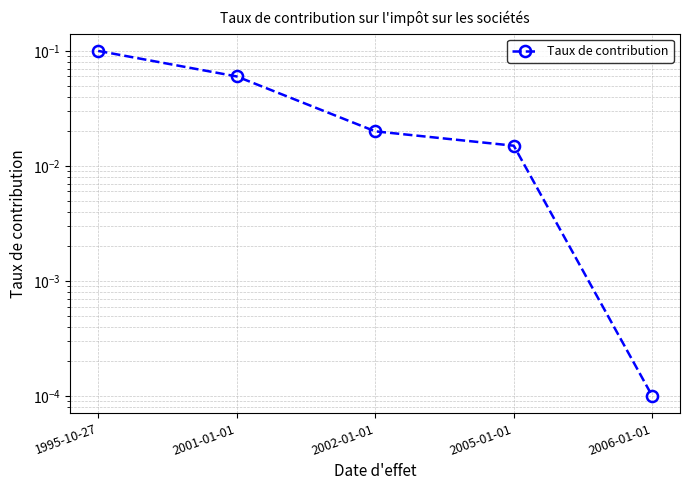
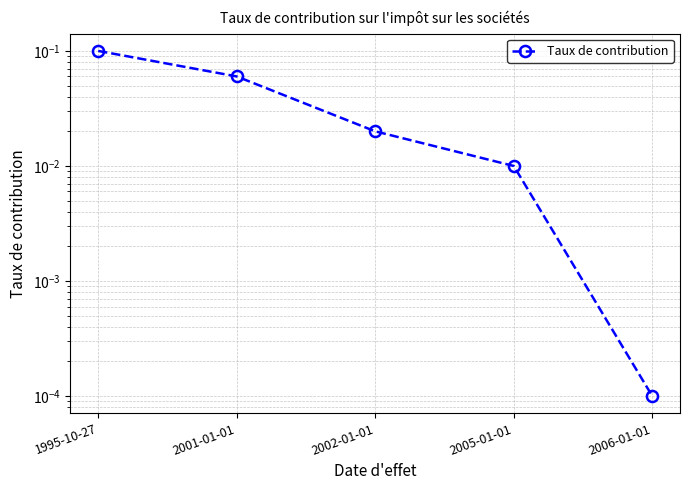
  {
    "1995-10-27": 0.10,
    "2001-01-01": 0.06,
    "2002-01-01": 0.020,
-   "2005-01-01": 0.015,
+   "2005-01-01": 0.010,
    "2006-01-01": 0.00010
  }
